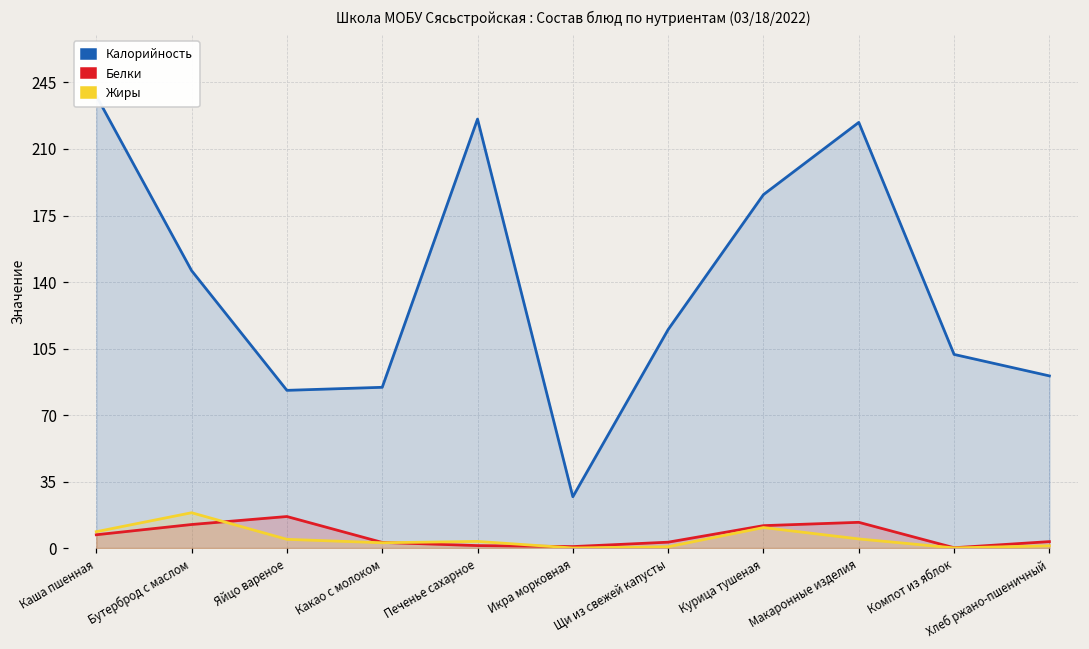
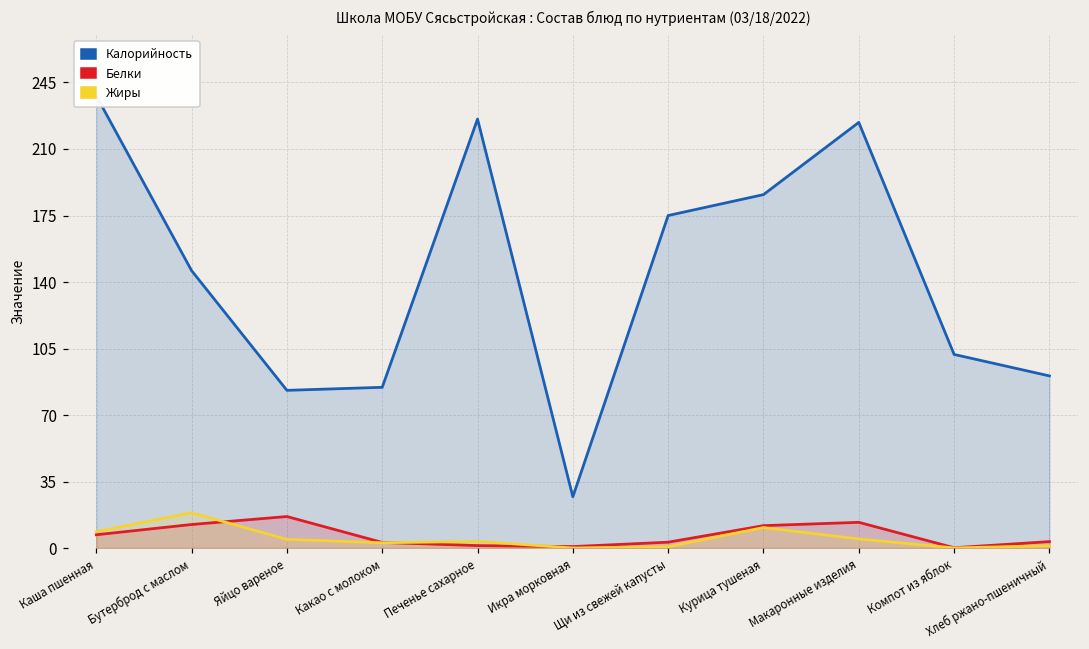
  {
    "Калорийность": {
      "Бутерброд с маслом": 146,
      "Яйцо вареное": 83,
      "Какао с молоком": 85,
      "Печенье сахарное": 226,
      "Икра морковная": 27,
-     "Щи из свежей капусты": 115,
+     "Щи из свежей капусты": 175,
      "Курица тушеная": 186,
      "Макаронные изделия": 224,
      "Компот из яблок": 102,
      "Хлеб ржано-пшеничный": 91
    },
    "Белки": {
      "Каша пшенная": 7,
      "Бутерброд с маслом": 12,
      "Яйцо вареное": 17,
      "Печенье сахарное": 1,
      "Щи из свежей капусты": 3,
      "Макаронные изделия": 14,
      "Хлеб ржано-пшеничный": 3
    },
    "Жиры": {
      "Каша пшенная": 9,
      "Бутерброд с маслом": 19,
      "Яйцо вареное": 5,
      "Печенье сахарное": 4,
      "Щи из свежей капусты": 1,
      "Макаронные изделия": 5,
      "Хлеб ржано-пшеничный": 1
    }
  }
